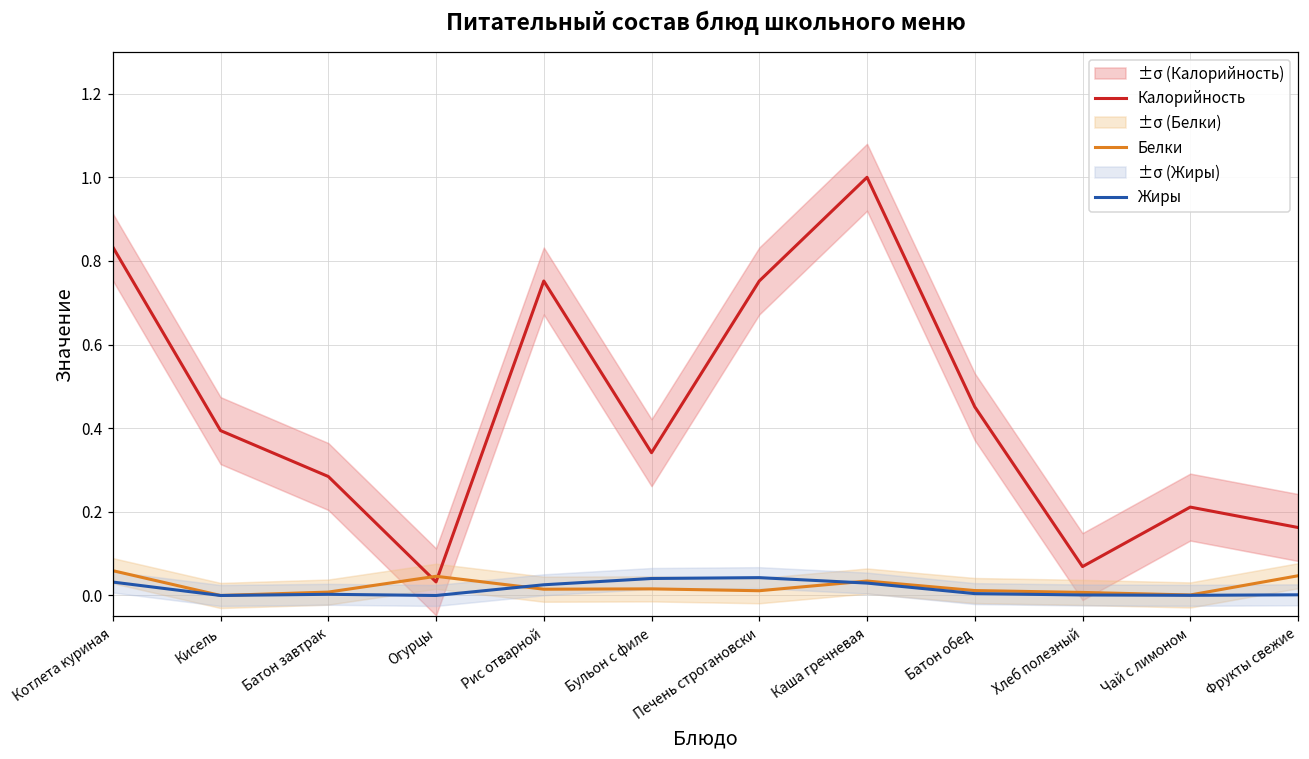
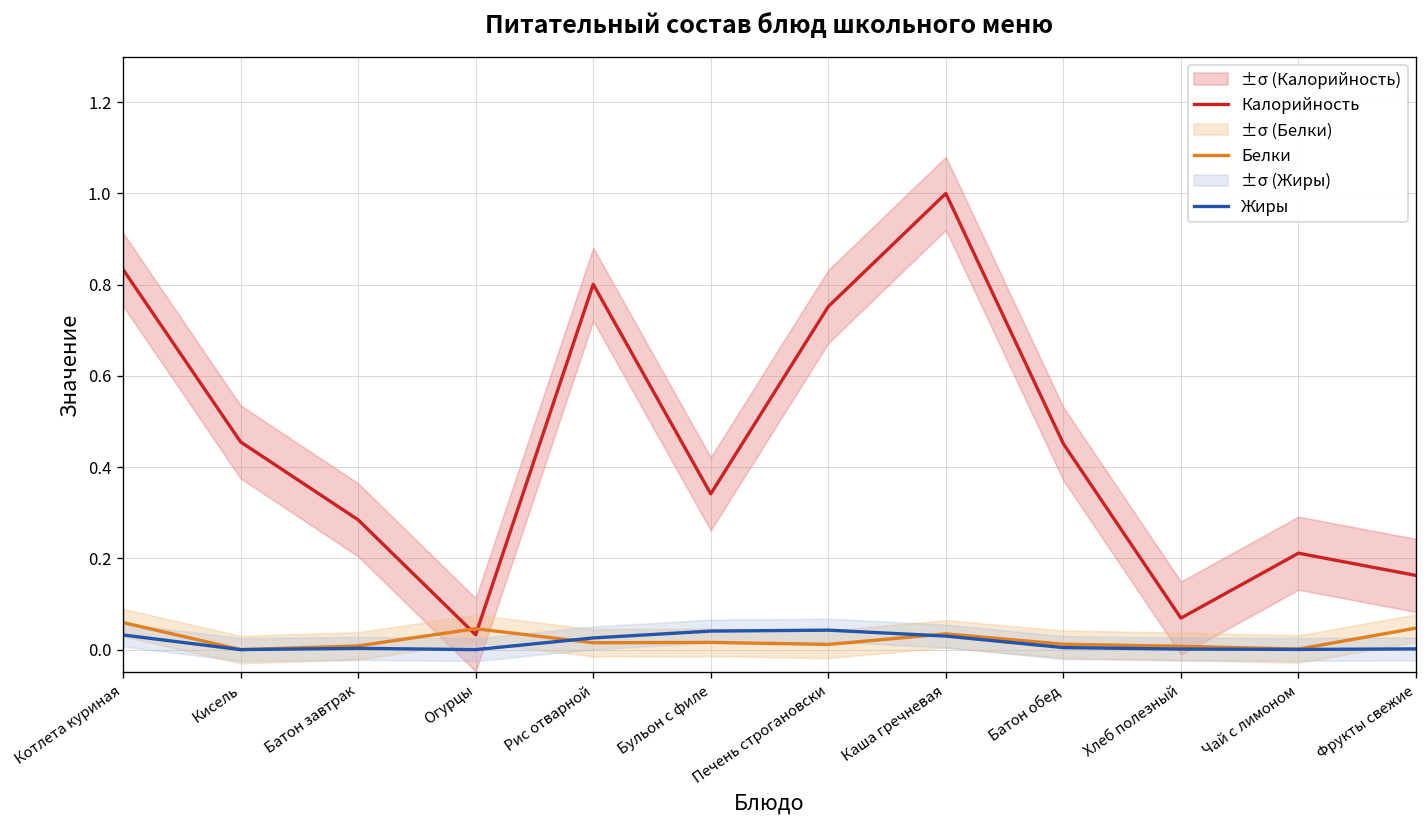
  {
    "Калорийность": {
      "Котлета куриная": 0.83,
-     "Кисель": 0.39,
+     "Кисель": 0.46,
      "Батон завтрак": 0.28,
      "Огурцы": 0.03,
-     "Рис отварной": 0.75,
+     "Рис отварной": 0.80,
      "Бульон с филе": 0.34,
      "Печень строгановски": 0.75,
      "Каша гречневая": 1.00,
      "Батон обед": 0.45,
      "Хлеб полезный": 0.07,
      "Чай с лимоном": 0.21,
      "Фрукты свежие": 0.16
    },
    "Белки": {
      "Огурцы": 0.05,
      "Рис отварной": 0.02,
      "Бульон с филе": 0.02,
      "Печень строгановски": 0.01,
      "Батон обед": 0.01,
      "Фрукты свежие": 0.05
    },
    "Жиры": {
      "Котлета куриная": 0.03,
      "Огурцы": 0.00,
      "Рис отварной": 0.03,
      "Батон обед": 0.00,
      "Фрукты свежие": 0.00
    }
  }
